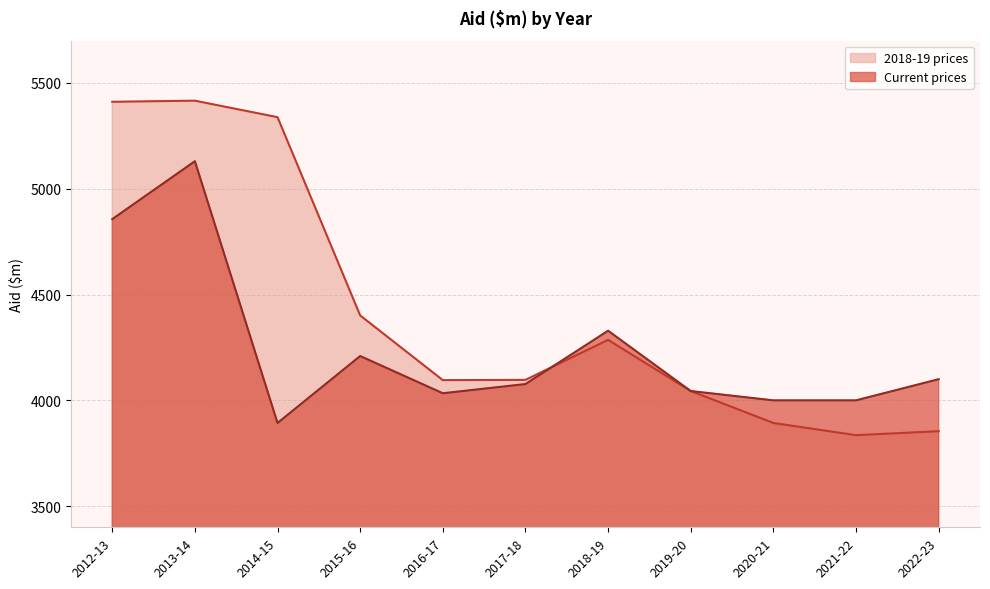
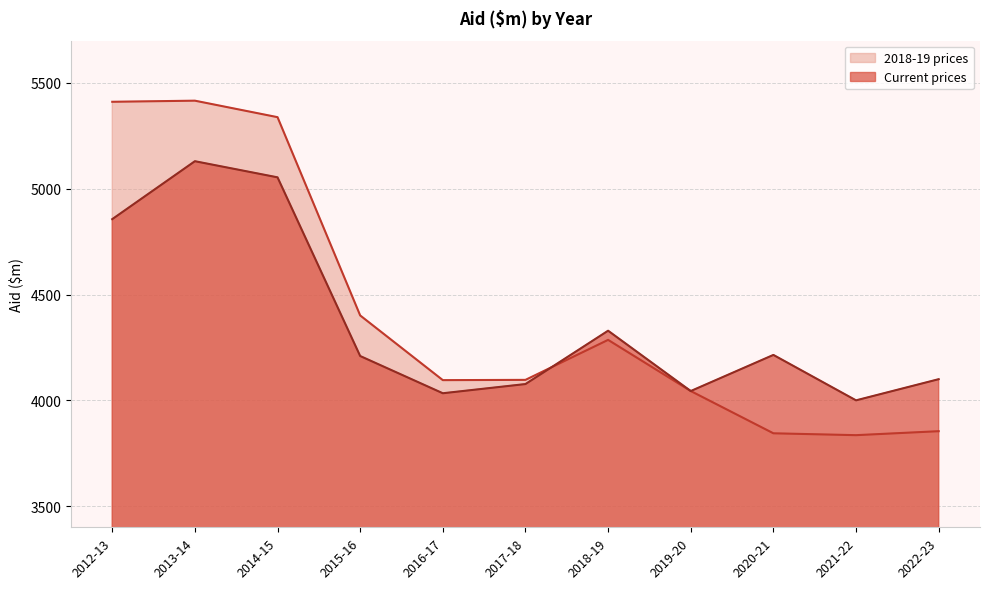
  {
    "2018-19 prices": {
      "2012-13": 5410,
      "2013-14": 5420,
      "2014-15": 5340,
      "2015-16": 4400,
      "2016-17": 4100,
      "2017-18": 4100,
      "2018-19": 4290,
-     "2020-21": 3890,
+     "2020-21": 3840,
      "2021-22": 3840,
      "2022-23": 3850
    },
    "Current prices": {
      "2012-13": 4860,
      "2013-14": 5130,
-     "2014-15": 3890,
+     "2014-15": 5050,
      "2015-16": 4210,
      "2016-17": 4030,
      "2017-18": 4080,
      "2018-19": 4330,
-     "2020-21": 4000,
+     "2020-21": 4210,
      "2021-22": 4000,
      "2022-23": 4100
    }
  }
